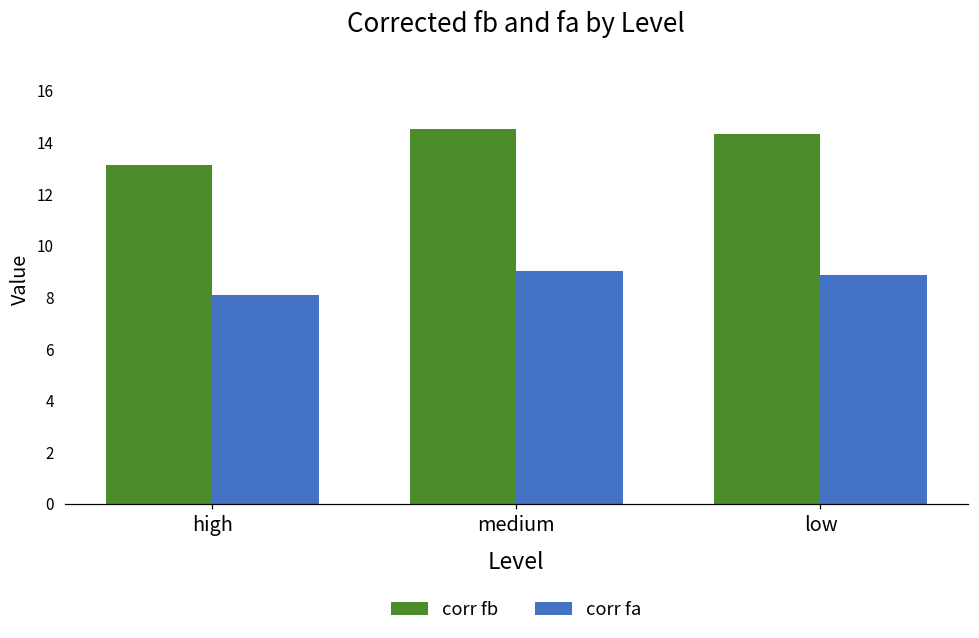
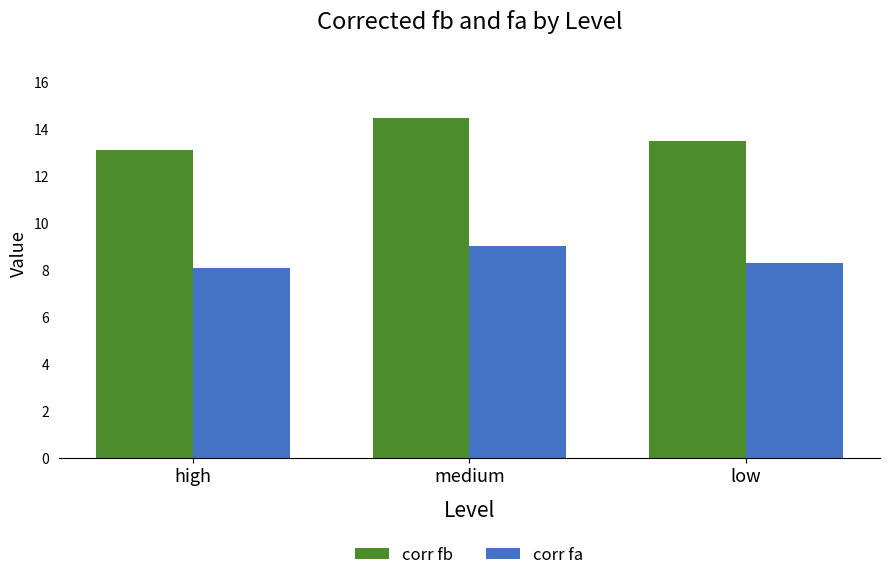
  {
    "corr fb": {
      "high": 13.1,
      "medium": 14.5,
-     "low": 14.3
+     "low": 13.5
    },
    "corr fa": {
      "high": 8.1,
      "medium": 9.0,
-     "low": 8.9
+     "low": 8.3
    }
  }
